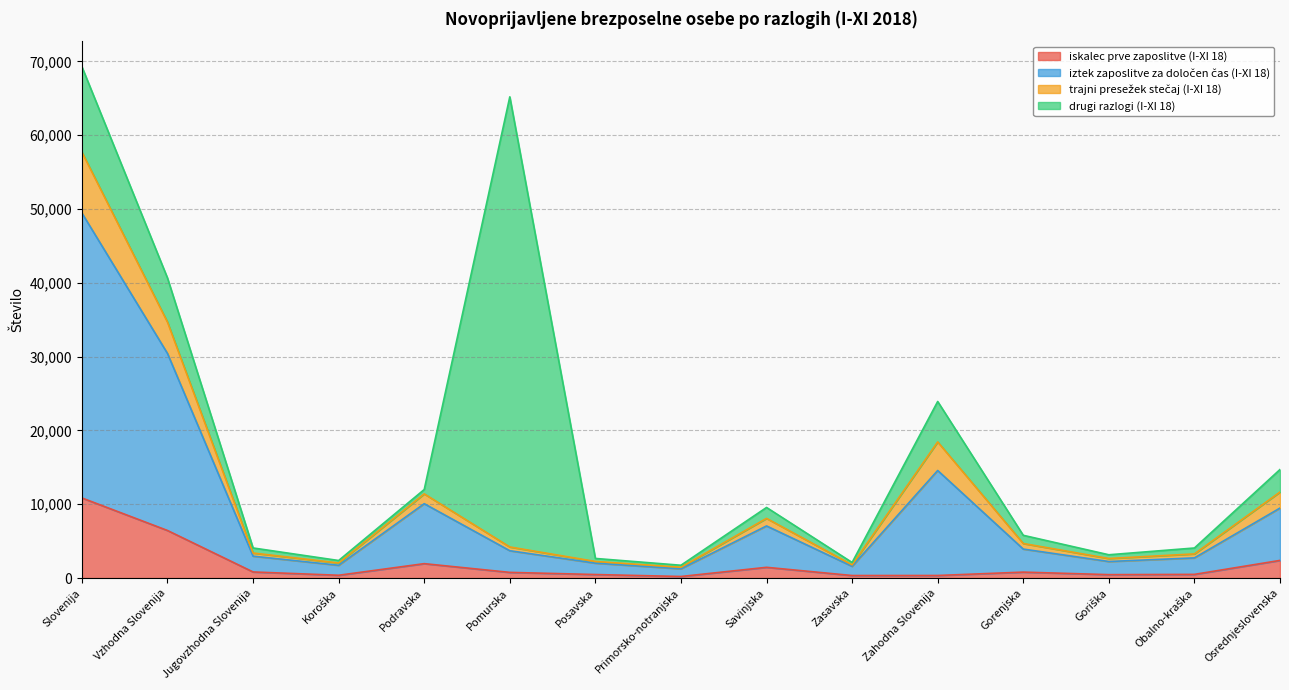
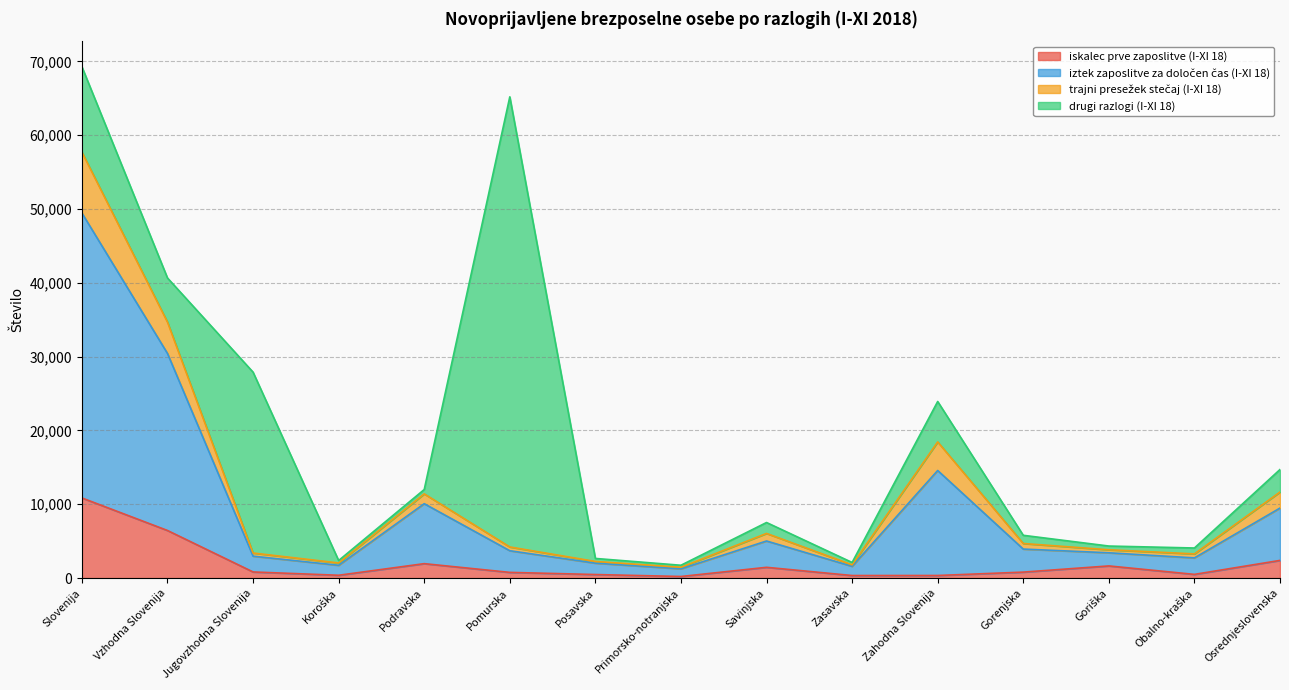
  {
    "iskalec prve zaposlitve (I-XI 18)": {
      "Slovenija": "11,000",
      "Vzhodna Slovenija": "6,000",
      "Jugovzhodna Slovenija": "1,000",
      "Koroška": "0",
      "Podravska": "2,000",
      "Pomurska": "1,000",
      "Posavska": "0",
      "Primorsko-notranjska": "0",
      "Savinjska": "1,000",
      "Zasavska": "0",
      "Zahodna Slovenija": "0",
      "Gorenjska": "1,000",
-     "Goriška": "0",
+     "Goriška": "2,000",
      "Obalno-kraška": "1,000",
      "Osrednjeslovenska": "2,000"
    },
    "iztek zaposlitve za določen čas (I-XI 18)": {
      "Slovenija": "39,000",
      "Vzhodna Slovenija": "24,000",
      "Jugovzhodna Slovenija": "2,000",
      "Podravska": "8,000",
      "Pomurska": "3,000",
-     "Savinjska": "6,000",
+     "Savinjska": "4,000",
      "Zahodna Slovenija": "14,000",
      "Gorenjska": "3,000",
      "Goriška": "2,000",
      "Obalno-kraška": "2,000",
      "Osrednjeslovenska": "7,000"
    },
    "trajni presežek stečaj (I-XI 18)": {
      "Slovenija": "8,000",
      "Vzhodna Slovenija": "4,000",
      "Jugovzhodna Slovenija": "0",
      "Podravska": "1,000",
      "Pomurska": "1,000",
      "Savinjska": "1,000",
      "Zahodna Slovenija": "4,000",
      "Gorenjska": "1,000",
      "Goriška": "0",
      "Obalno-kraška": "1,000",
      "Osrednjeslovenska": "2,000"
    },
    "drugi razlogi (I-XI 18)": {
      "Slovenija": "12,000",
      "Vzhodna Slovenija": "6,000",
-     "Jugovzhodna Slovenija": "1,000",
+     "Jugovzhodna Slovenija": "25,000",
      "Podravska": "1,000",
      "Pomurska": "61,000",
      "Posavska": "0",
      "Savinjska": "1,000",
      "Zahodna Slovenija": "5,000",
      "Gorenjska": "1,000",
      "Goriška": "1,000",
      "Obalno-kraška": "1,000",
      "Osrednjeslovenska": "3,000"
    }
  }
